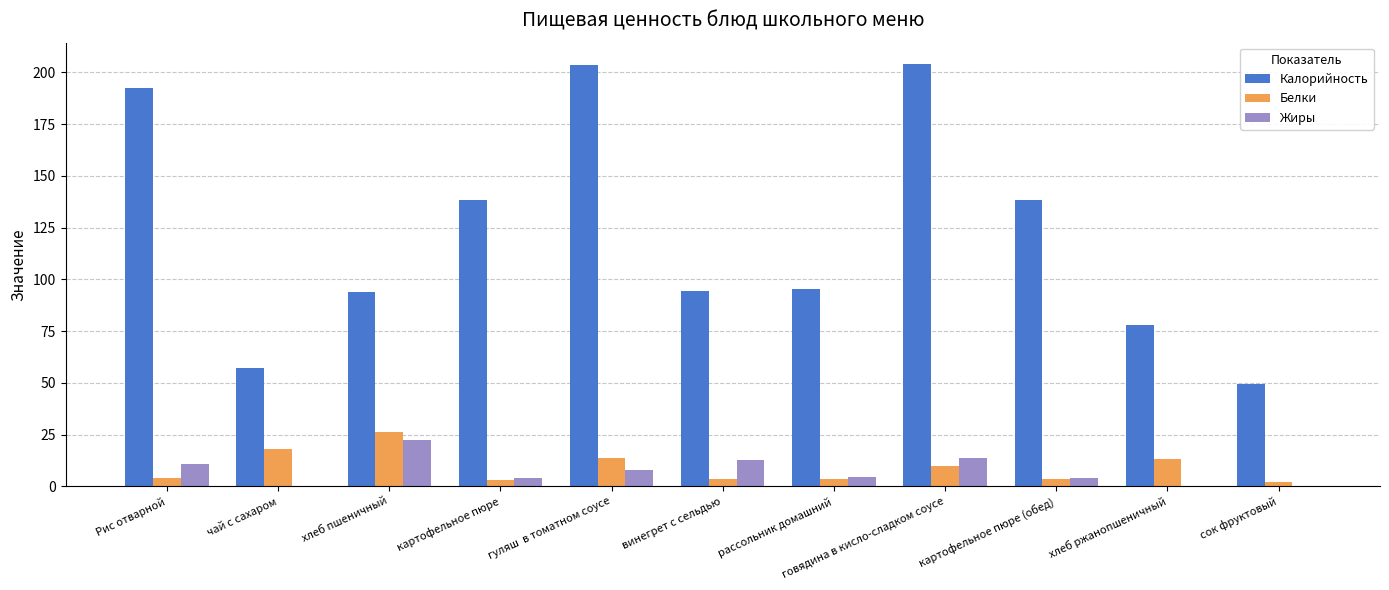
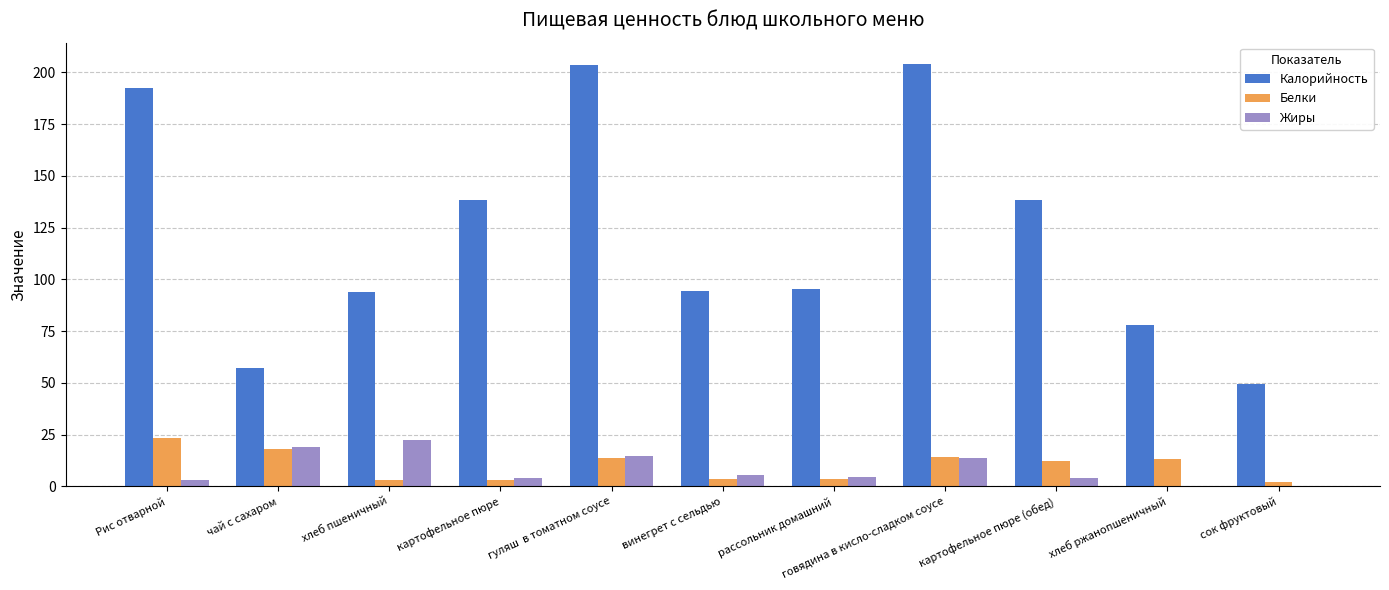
  {
    "Калорийность": {
      "Рис отварной": 192,
      "чай с сахаром": 57,
      "хлеб пшеничный": 94,
      "картофельное пюре": 138,
      "гуляш в томатном соусе": 204,
      "винегрет с сельдью": 94,
      "рассольник домашний": 95,
      "говядина в кисло-сладком соусе": 204,
      "картофельное пюре (обед)": 138,
      "хлеб ржанопшеничный": 78,
      "сок фруктовый": 50
    },
    "Белки": {
-     "Рис отварной": 4,
+     "Рис отварной": 24,
      "чай с сахаром": 18,
-     "хлеб пшеничный": 26,
+     "хлеб пшеничный": 3,
      "картофельное пюре": 3,
      "гуляш в томатном соусе": 14,
      "винегрет с сельдью": 3,
      "рассольник домашний": 3,
-     "говядина в кисло-сладком соусе": 10,
-     "картофельное пюре (обед)": 4,
+     "говядина в кисло-сладком соусе": 14,
+     "картофельное пюре (обед)": 12,
      "хлеб ржанопшеничный": 13,
      "сок фруктовый": 2
    },
    "Жиры": {
-     "Рис отварной": 11,
-     "чай с сахаром": 0,
+     "Рис отварной": 3,
+     "чай с сахаром": 19,
      "хлеб пшеничный": 22,
      "картофельное пюре": 4,
-     "гуляш в томатном соусе": 8,
-     "винегрет с сельдью": 13,
+     "гуляш в томатном соусе": 15,
+     "винегрет с сельдью": 6,
      "рассольник домашний": 4,
      "говядина в кисло-сладком соусе": 14,
      "картофельное пюре (обед)": 4
    }
  }
